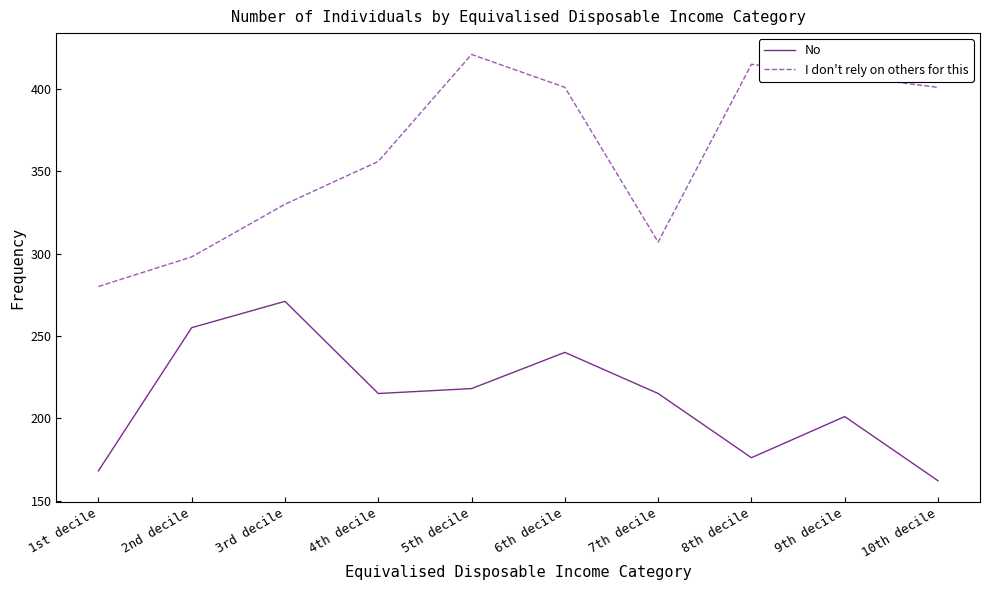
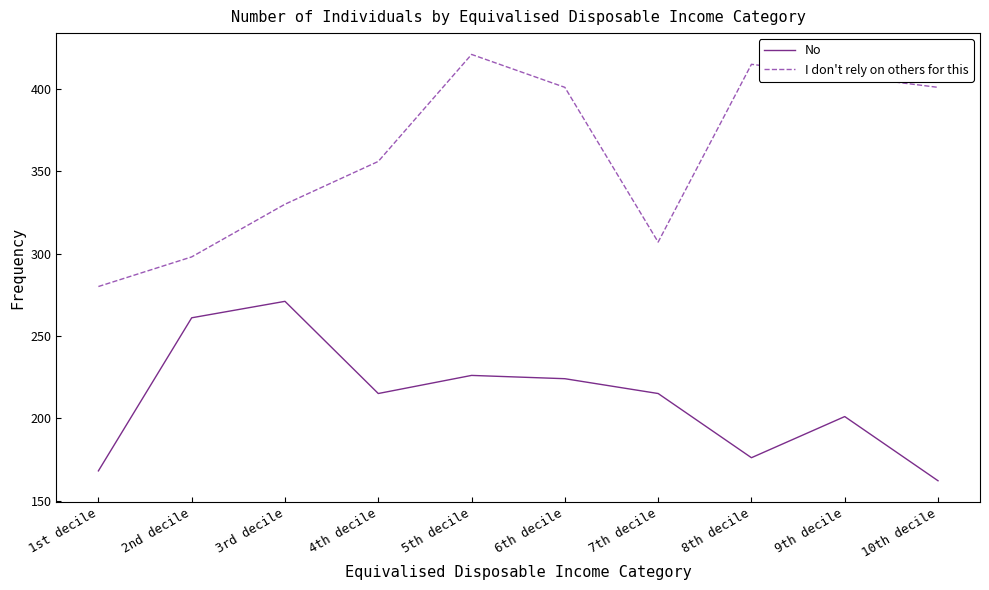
  {
    "No": {
      "1st decile": 168,
-     "2nd decile": 255,
+     "2nd decile": 261,
      "3rd decile": 271,
      "4th decile": 215,
-     "5th decile": 218,
-     "6th decile": 240,
+     "5th decile": 226,
+     "6th decile": 224,
      "7th decile": 215,
      "8th decile": 176,
      "9th decile": 201,
      "10th decile": 162
    },
    "I don't rely on others for this": {
      "1st decile": 280,
      "2nd decile": 298,
      "3rd decile": 330,
      "4th decile": 356,
      "5th decile": 421,
      "6th decile": 401,
      "7th decile": 307,
      "8th decile": 415,
      "10th decile": 401
    }
  }
